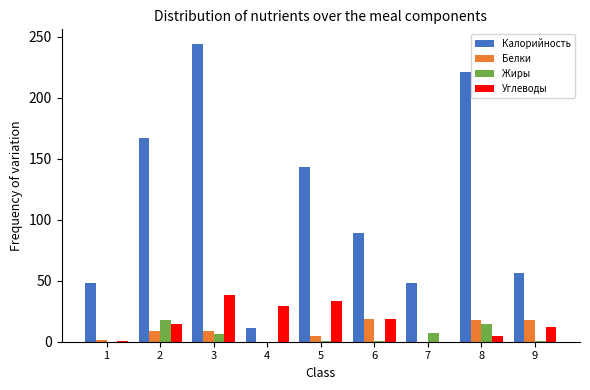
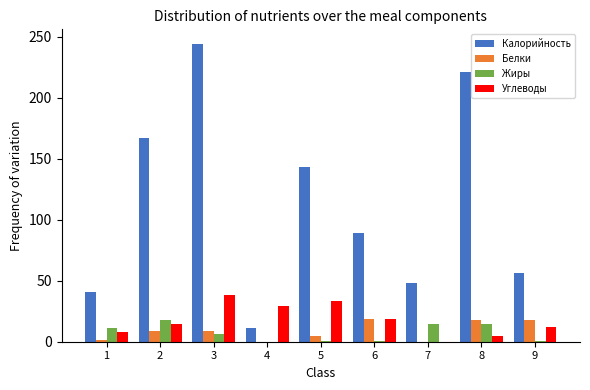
  {
    "Калорийность": {
-     "1": 48,
+     "1": 40,
      "2": 167,
      "3": 244,
      "4": 11,
      "5": 143,
      "6": 89,
      "7": 48,
      "8": 221,
      "9": 56
    },
    "Белки": {
      "2": 9,
      "3": 9,
      "5": 4,
      "6": 19,
      "8": 18,
      "9": 18
    },
    "Жиры": {
-     "1": 0,
+     "1": 11,
      "2": 18,
      "3": 6,
      "4": 0,
-     "7": 7,
+     "7": 15,
      "8": 15
    },
    "Углеводы": {
-     "1": 1,
+     "1": 8,
      "2": 14,
      "3": 39,
      "4": 29,
      "5": 34,
      "6": 18,
      "8": 5,
      "9": 12
    }
  }
